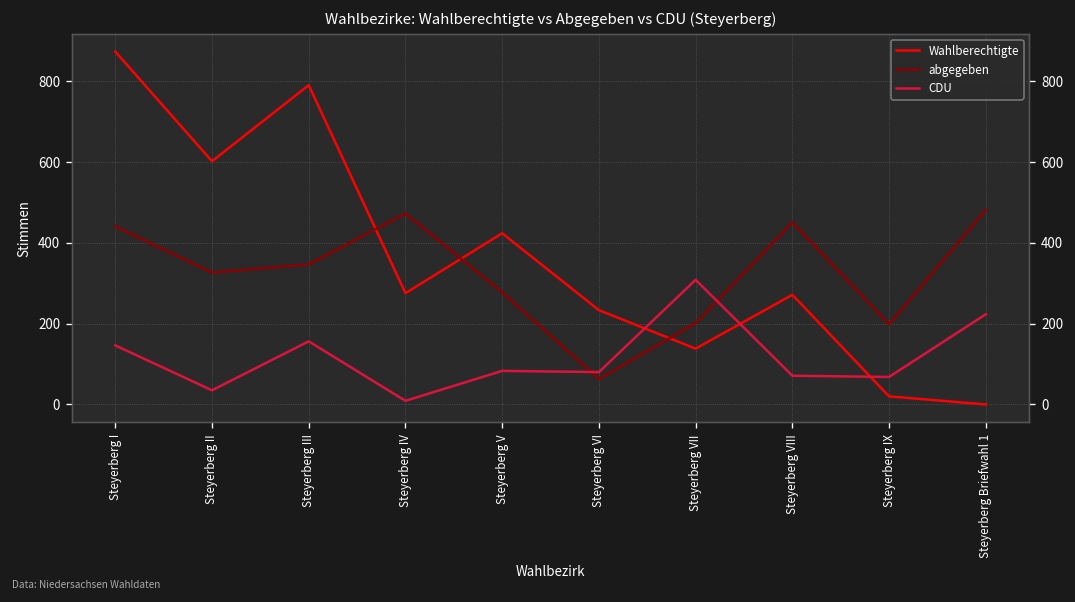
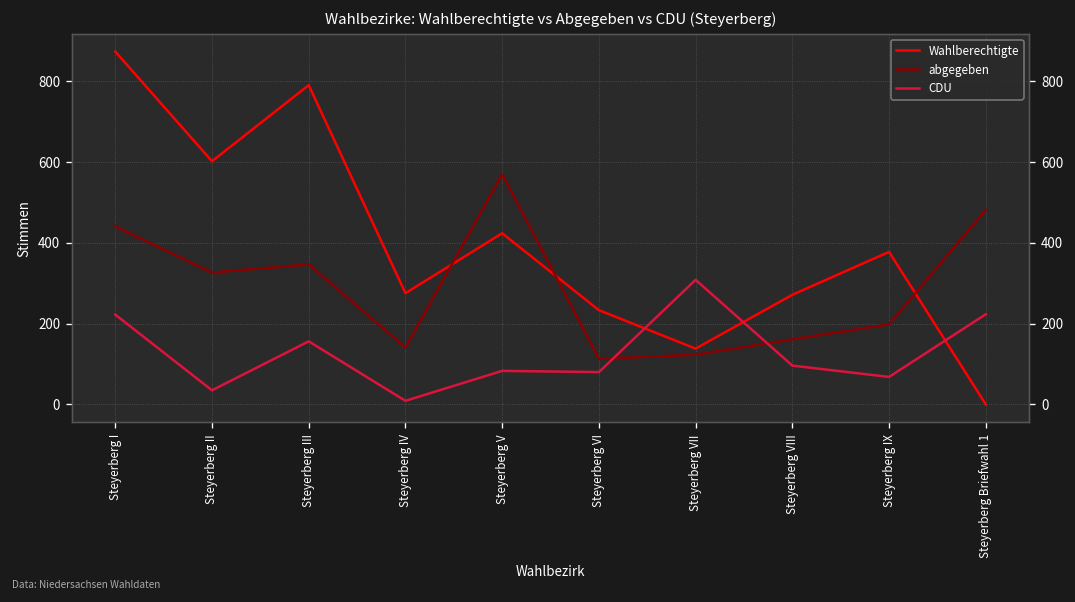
  {
    "Wahlberechtigte": {
      "Steyerberg I": 870,
      "Steyerberg II": 600,
      "Steyerberg III": 790,
      "Steyerberg IV": 280,
      "Steyerberg V": 420,
      "Steyerberg VI": 230,
      "Steyerberg VII": 140,
      "Steyerberg VIII": 270,
-     "Steyerberg IX": 20,
+     "Steyerberg IX": 380,
      "Steyerberg Briefwahl 1": 0
    },
    "abgegeben": {
      "Steyerberg I": 440,
      "Steyerberg II": 330,
      "Steyerberg III": 350,
-     "Steyerberg IV": 470,
-     "Steyerberg V": 280,
-     "Steyerberg VI": 60,
-     "Steyerberg VII": 200,
-     "Steyerberg VIII": 450,
+     "Steyerberg IV": 140,
+     "Steyerberg V": 570,
+     "Steyerberg VI": 110,
+     "Steyerberg VII": 120,
+     "Steyerberg VIII": 160,
      "Steyerberg IX": 200,
      "Steyerberg Briefwahl 1": 480
    },
    "CDU": {
-     "Steyerberg I": 150,
+     "Steyerberg I": 220,
      "Steyerberg II": 40,
      "Steyerberg III": 160,
      "Steyerberg IV": 10,
      "Steyerberg V": 80,
      "Steyerberg VI": 80,
      "Steyerberg VII": 310,
-     "Steyerberg VIII": 70,
+     "Steyerberg VIII": 100,
      "Steyerberg IX": 70,
      "Steyerberg Briefwahl 1": 220
    }
  }
